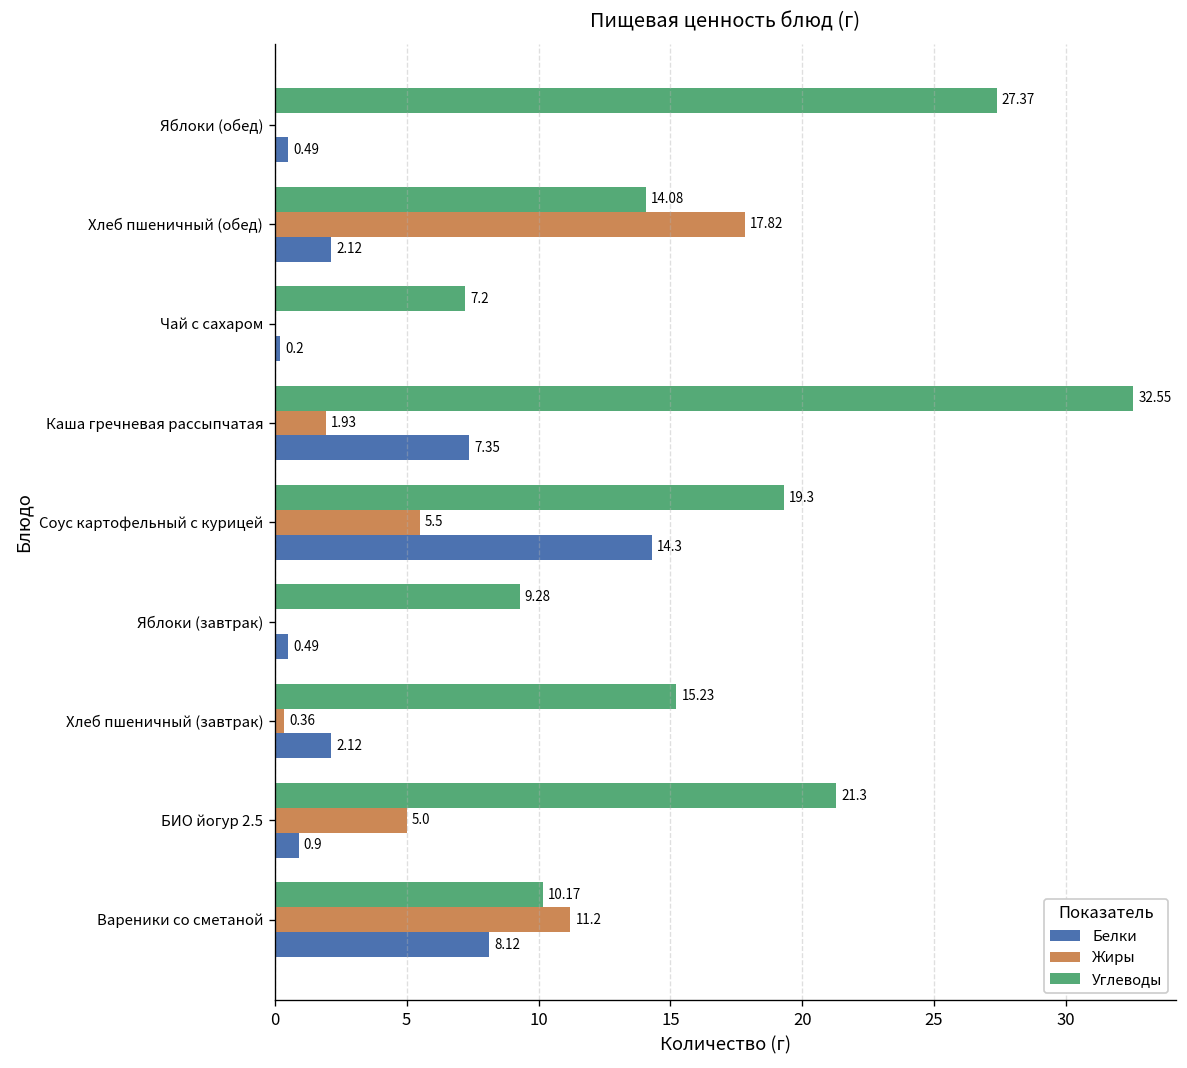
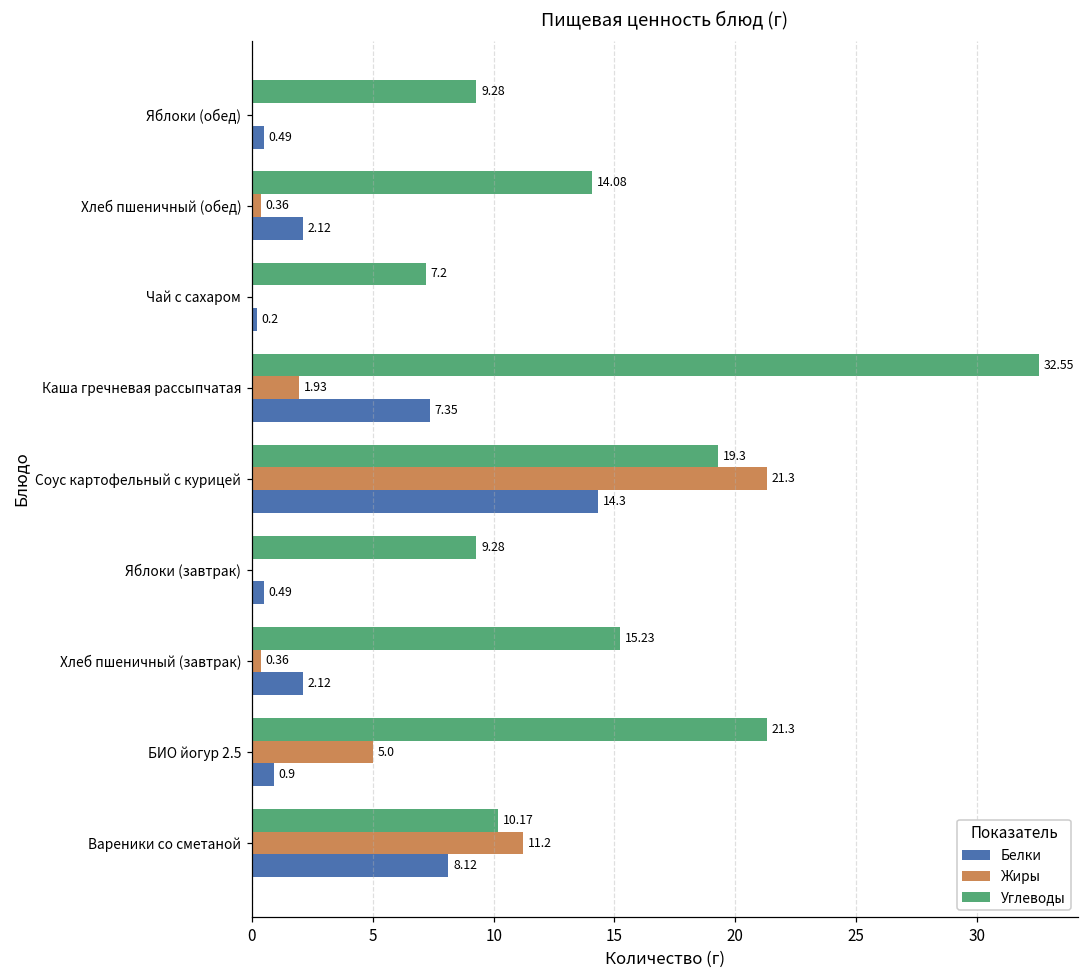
  {
    "Белки": {
      "Яблоки (обед)": 0.49,
      "Хлеб пшеничный (обед)": 2.12,
      "Чай с сахаром": 0.2,
      "Каша гречневая рассыпчатая": 7.35,
      "Соус картофельный с курицей": 14.3,
      "Яблоки (завтрак)": 0.49,
      "Хлеб пшеничный (завтрак)": 2.12,
      "БИО йогур 2.5": 0.9,
      "Вареники со сметаной": 8.12
    },
    "Жиры": {
-     "Хлеб пшеничный (обед)": 17.82,
+     "Хлеб пшеничный (обед)": 0.36,
      "Каша гречневая рассыпчатая": 1.93,
-     "Соус картофельный с курицей": 5.5,
+     "Соус картофельный с курицей": 21.3,
      "Хлеб пшеничный (завтрак)": 0.36,
      "БИО йогур 2.5": 5.0,
      "Вареники со сметаной": 11.2
    },
    "Углеводы": {
-     "Яблоки (обед)": 27.37,
+     "Яблоки (обед)": 9.28,
      "Хлеб пшеничный (обед)": 14.08,
      "Чай с сахаром": 7.2,
      "Каша гречневая рассыпчатая": 32.55,
      "Соус картофельный с курицей": 19.3,
      "Яблоки (завтрак)": 9.28,
      "Хлеб пшеничный (завтрак)": 15.23,
      "БИО йогур 2.5": 21.3,
      "Вареники со сметаной": 10.17
    }
  }
